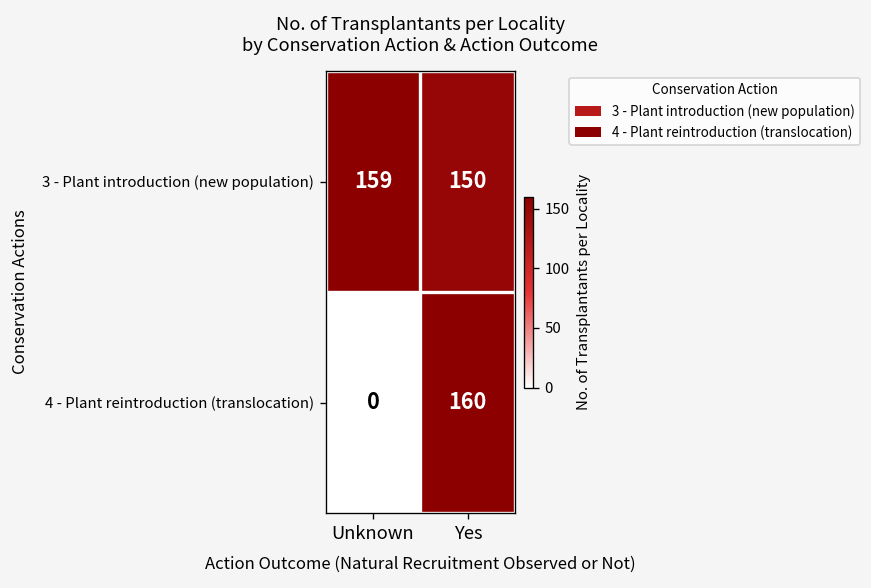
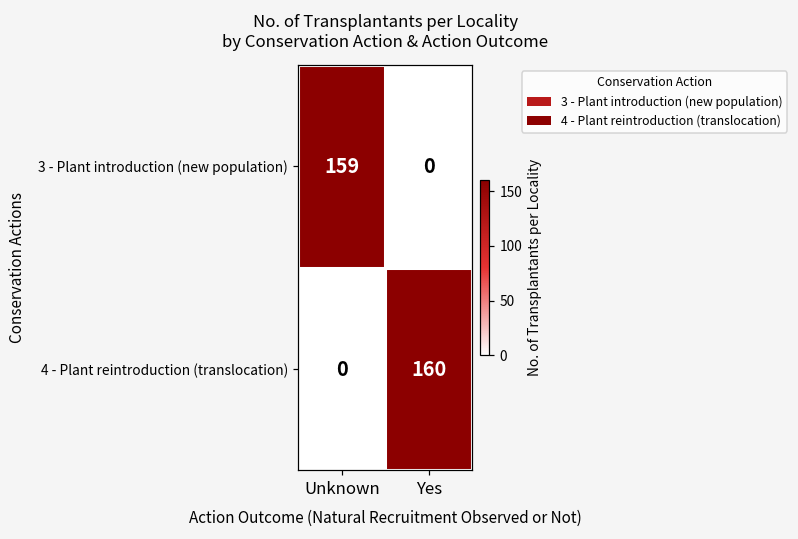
  {
    "3 - Plant introduction (new population)": {
      "Unknown": 159,
-     "Yes": 150
+     "Yes": 0
    },
    "4 - Plant reintroduction (translocation)": {
      "Unknown": 0,
      "Yes": 160
    }
  }
